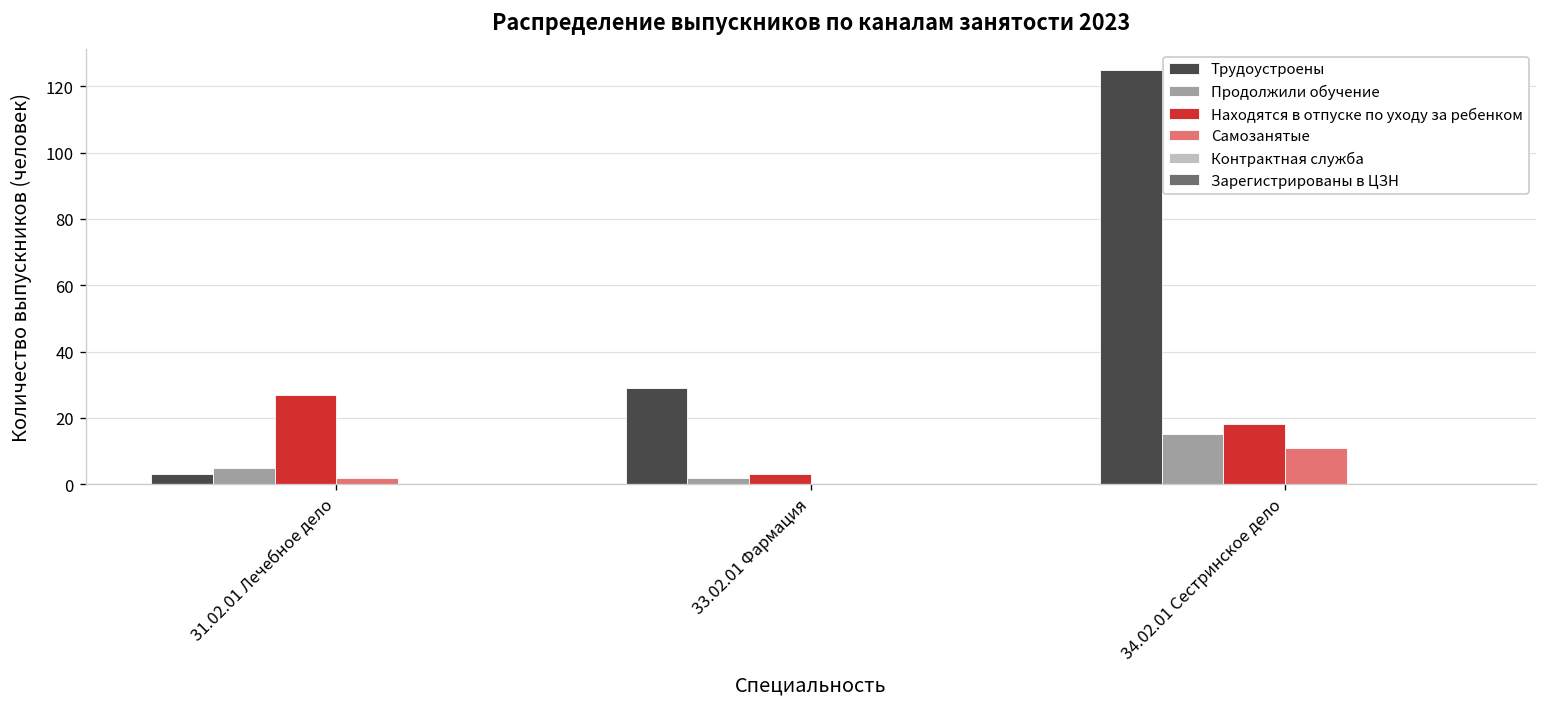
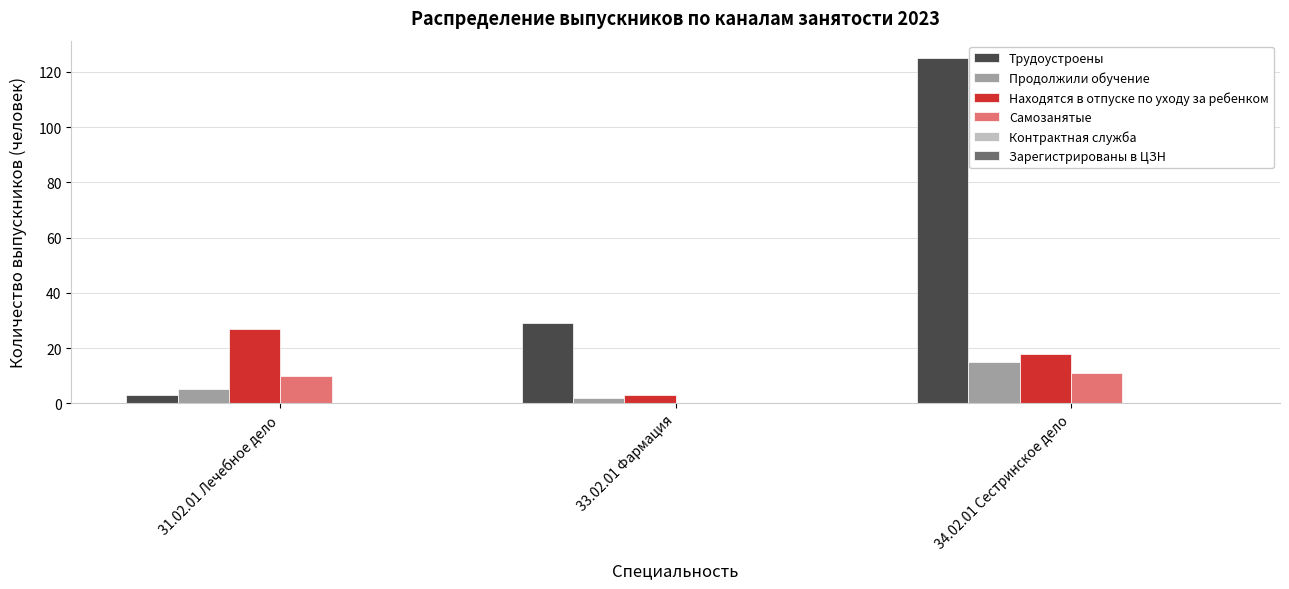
  {
    "Трудоустроены": {
      "31.02.01 Лечебное дело": 3,
      "33.02.01 Фармация": 29,
      "34.02.01 Сестринское дело": 125
    },
    "Находятся в отпуске по уходу за ребенком": {
      "31.02.01 Лечебное дело": 27,
      "33.02.01 Фармация": 3,
      "34.02.01 Сестринское дело": 18
    },
    "Самозанятые": {
-     "31.02.01 Лечебное дело": 2,
+     "31.02.01 Лечебное дело": 10,
      "33.02.01 Фармация": 0,
      "34.02.01 Сестринское дело": 11
    },
    "Зарегистрированы в ЦЗН": {
      "31.02.01 Лечебное дело": 0,
      "33.02.01 Фармация": 0,
      "34.02.01 Сестринское дело": 0
    }
  }
